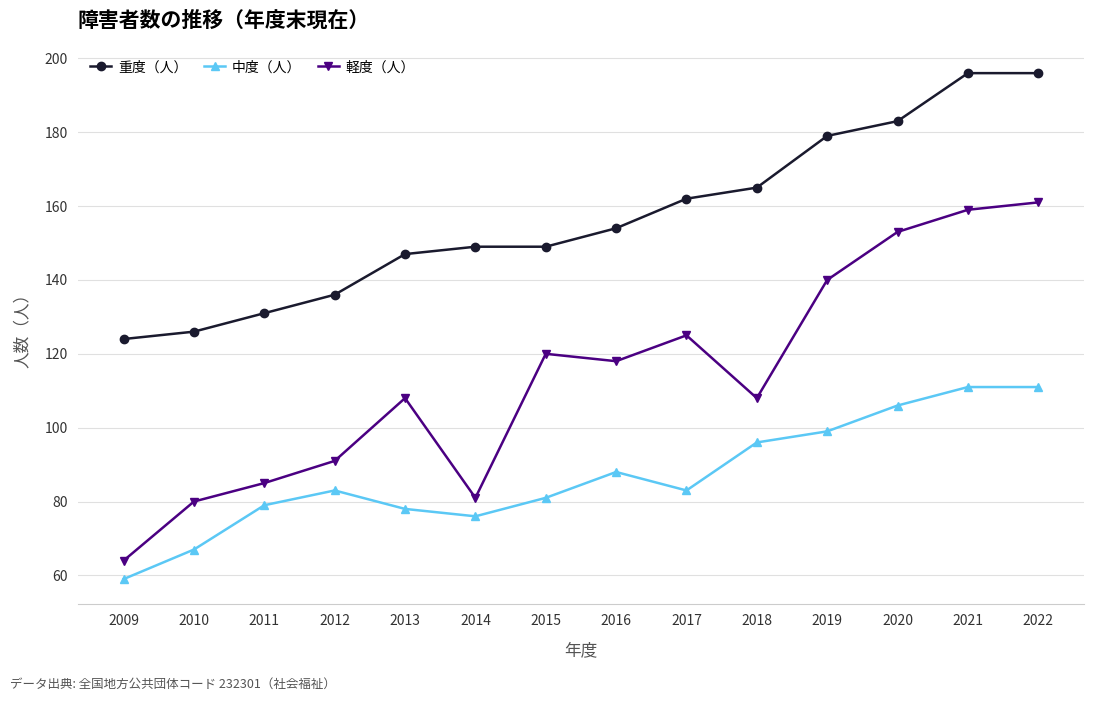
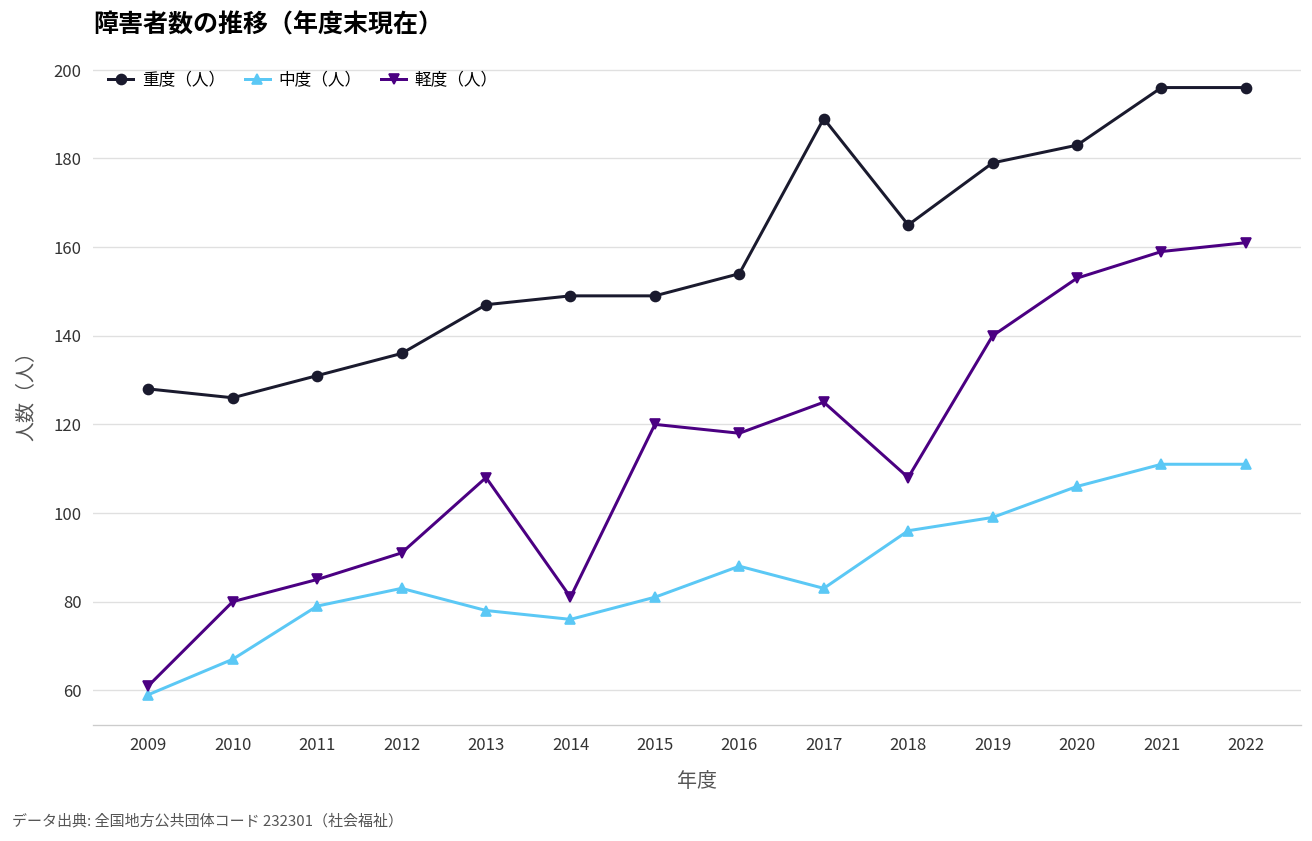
  {
    "重度（人）": {
-     "2009": 124,
+     "2009": 128,
      "2010": 126,
      "2011": 131,
      "2012": 136,
      "2013": 147,
      "2014": 149,
      "2015": 149,
      "2016": 154,
-     "2017": 162,
+     "2017": 189,
      "2018": 165,
      "2019": 179,
      "2020": 183,
      "2021": 196,
      "2022": 196
    },
    "中度（人）": {
      "2009": 59,
      "2010": 67,
      "2011": 79,
      "2012": 83,
      "2013": 78,
      "2014": 76,
      "2015": 81,
      "2016": 88,
      "2017": 83,
      "2018": 96,
      "2019": 99,
      "2020": 106,
      "2021": 111,
      "2022": 111
    },
    "軽度（人）": {
-     "2009": 64,
+     "2009": 61,
      "2010": 80,
      "2011": 85,
      "2012": 91,
      "2013": 108,
      "2014": 81,
      "2015": 120,
      "2016": 118,
      "2017": 125,
      "2018": 108,
      "2019": 140,
      "2020": 153,
      "2021": 159,
      "2022": 161
    }
  }
